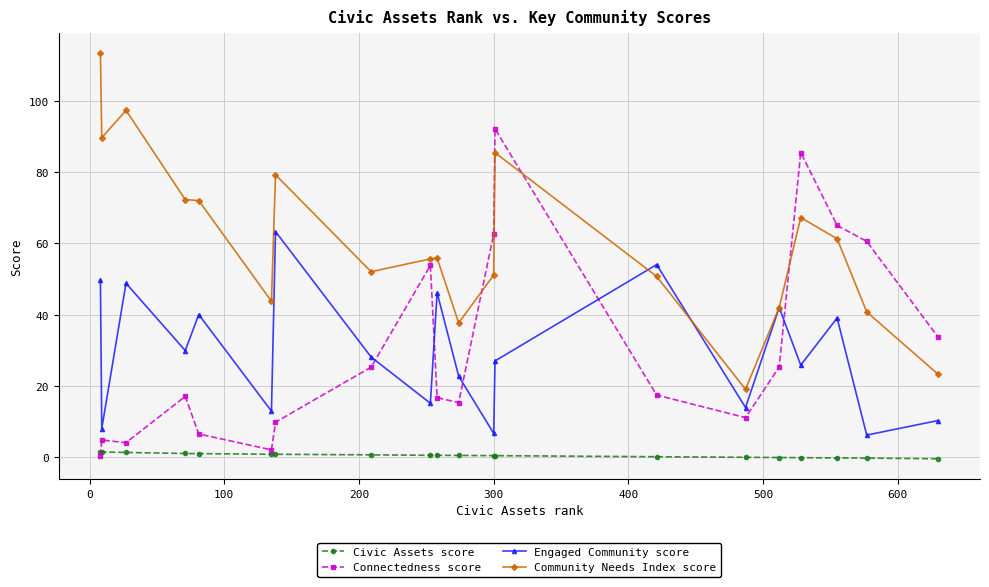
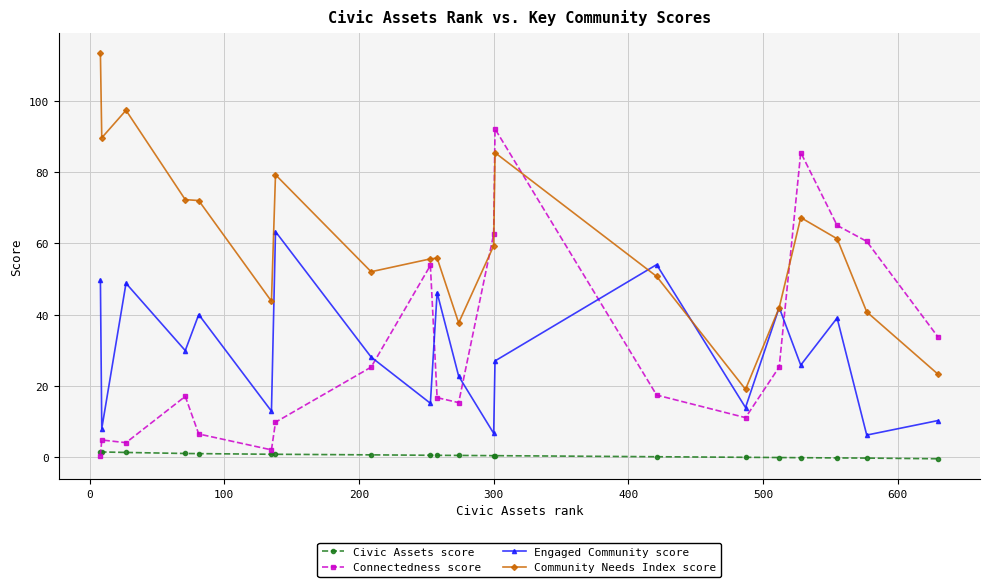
  {
    "Civic Assets score": {
      "300": 0
    },
    "Connectedness score": {
      "300": 63
    },
    "Engaged Community score": {
      "300": 7
    },
    "Community Needs Index score": {
-     "300": 51
+     "300": 59
    }
  }
